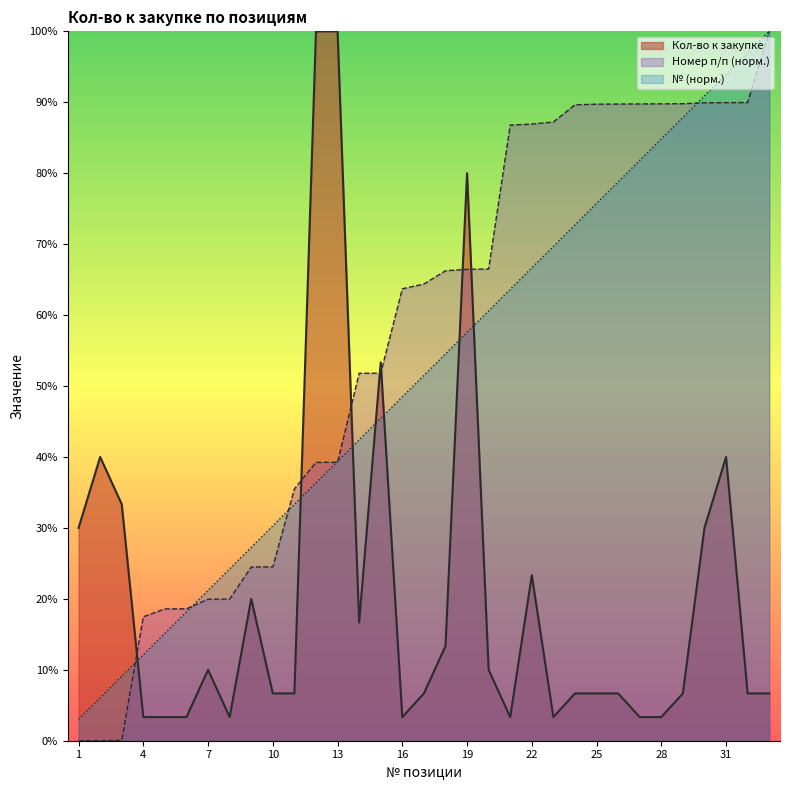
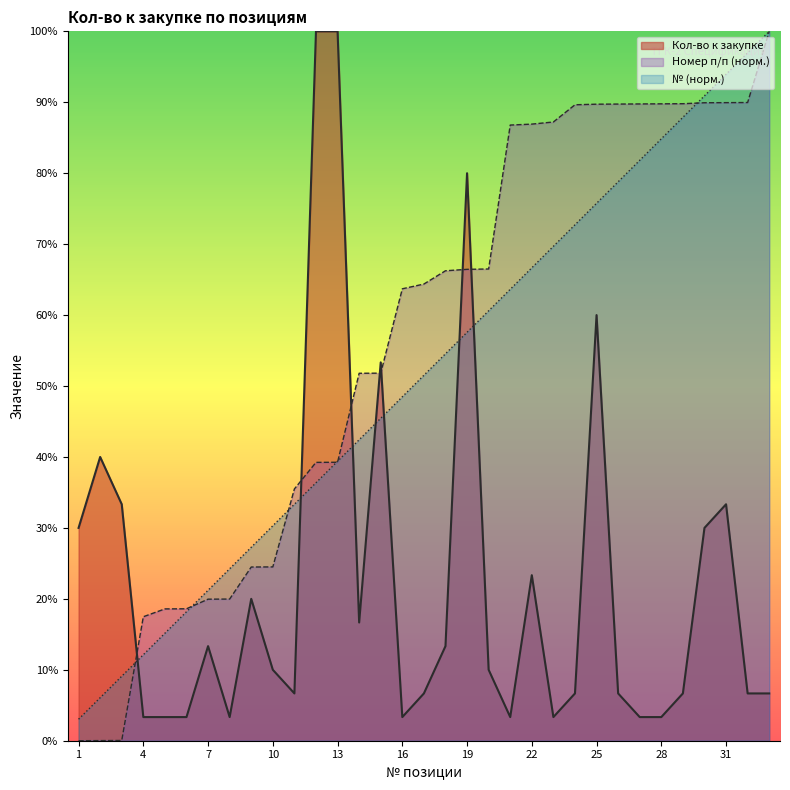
  {
    "Кол-во к закупке": {
      "1": "30%",
      "4": "3%",
-     "7": "10%",
-     "10": "7%",
+     "7": "13%",
+     "10": "10%",
      "13": "100%",
      "16": "3%",
      "19": "80%",
      "22": "23%",
-     "25": "7%",
+     "25": "60%",
      "28": "3%",
-     "31": "40%"
+     "31": "33%"
    }
  }
